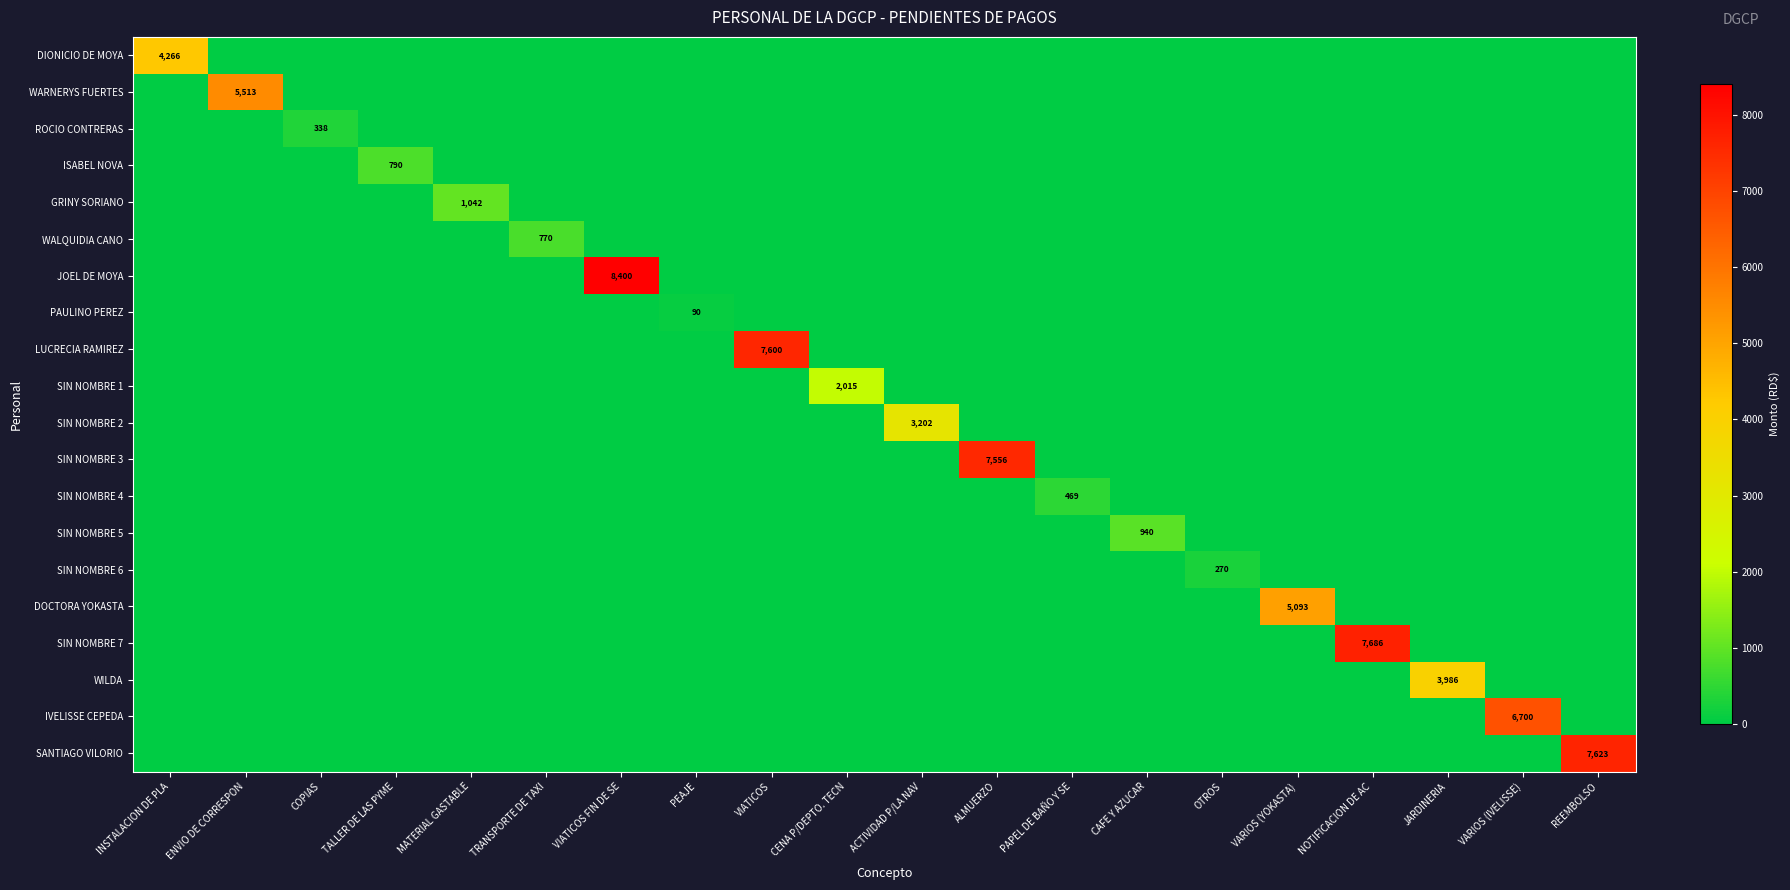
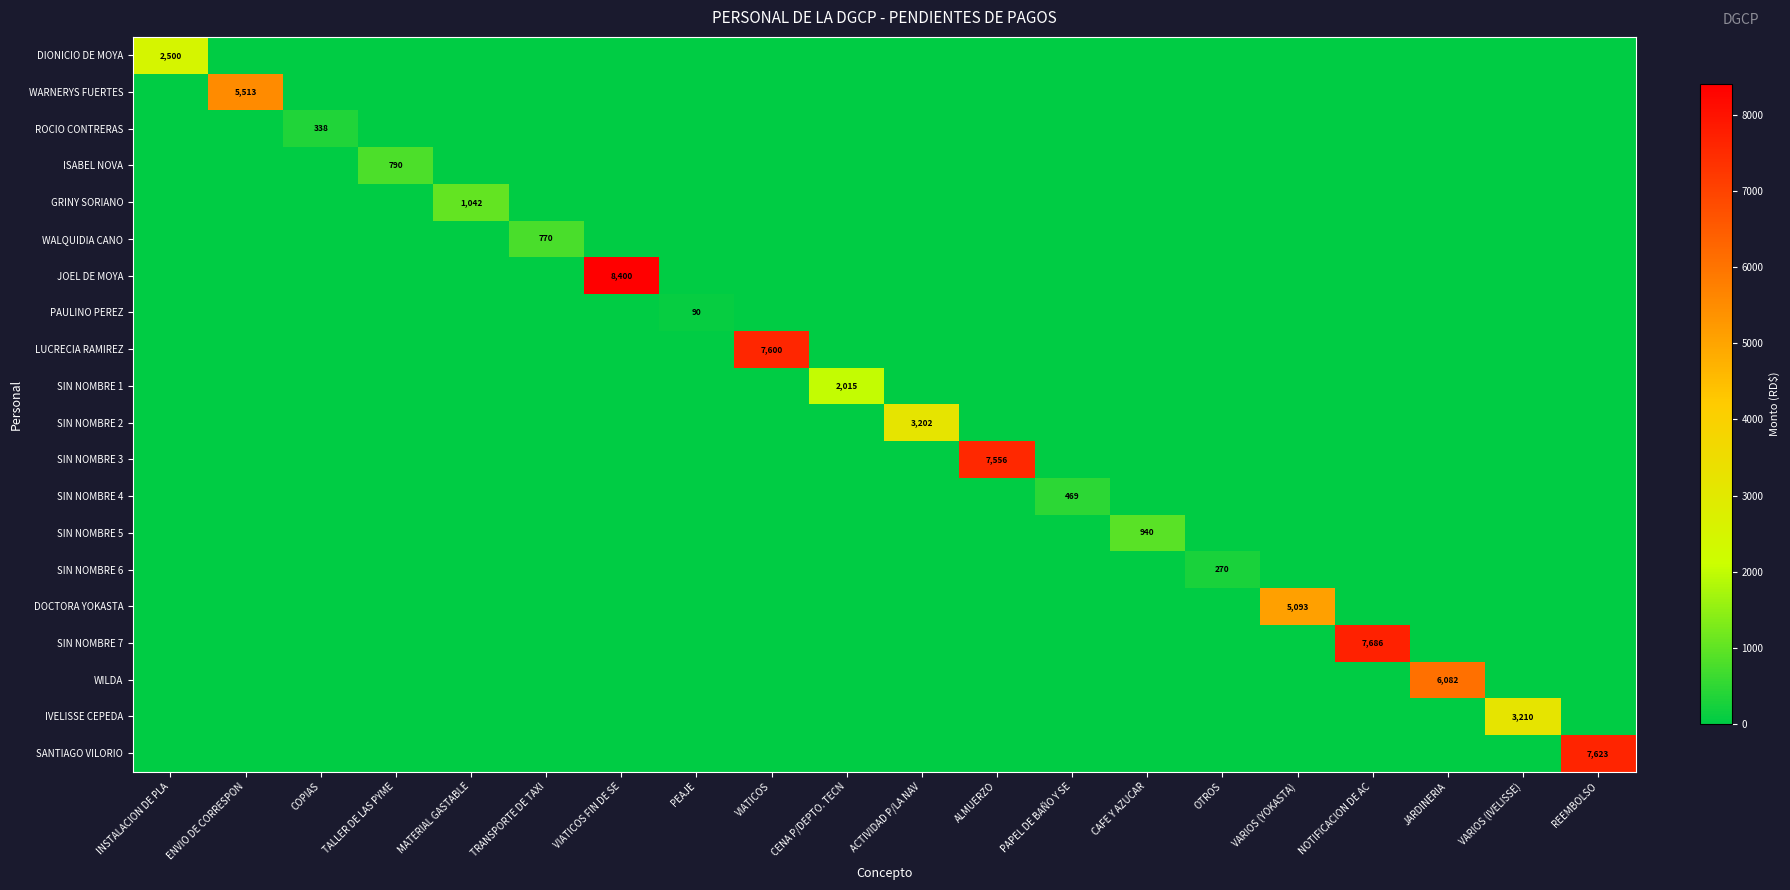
  {
    "DIONICIO DE MOYA": {
-     "INSTALACION DE PLA": "4,266"
+     "INSTALACION DE PLA": "2,500"
    },
    "WARNERYS FUERTES": {
      "ENVIO DE CORRESPON": "5,513"
    },
    "ROCIO CONTRERAS": {
      "COPIAS": "338"
    },
    "ISABEL NOVA": {
      "TALLER DE LAS PYME": "790"
    },
    "GRINY SORIANO": {
      "MATERIAL GASTABLE": "1,042"
    },
    "WALQUIDIA CANO": {
      "TRANSPORTE DE TAXI": "770"
    },
    "JOEL DE MOYA": {
      "VIATICOS FIN DE SE": "8,400"
    },
    "PAULINO PEREZ": {
      "PEAJE": "90"
    },
    "LUCRECIA RAMIREZ": {
      "VIATICOS": "7,600"
    },
    "SIN NOMBRE 1": {
      "CENA P/DEPTO. TECN": "2,015"
    },
    "SIN NOMBRE 2": {
      "ACTIVIDAD P/LA NAV": "3,202"
    },
    "SIN NOMBRE 3": {
      "ALMUERZO": "7,556"
    },
    "SIN NOMBRE 4": {
      "PAPEL DE BAÑO Y SE": "469"
    },
    "SIN NOMBRE 5": {
      "CAFE Y AZUCAR": "940"
    },
    "SIN NOMBRE 6": {
      "OTROS": "270"
    },
    "DOCTORA YOKASTA": {
      "VARIOS (YOKASTA)": "5,093"
    },
    "SIN NOMBRE 7": {
      "NOTIFICACION DE AC": "7,686"
    },
    "WILDA": {
-     "JARDINERIA": "3,986"
+     "JARDINERIA": "6,082"
    },
    "IVELISSE CEPEDA": {
-     "VARIOS (IVELISSE)": "6,700"
+     "VARIOS (IVELISSE)": "3,210"
    },
    "SANTIAGO VILORIO": {
      "REEMBOLSO": "7,623"
    }
  }
